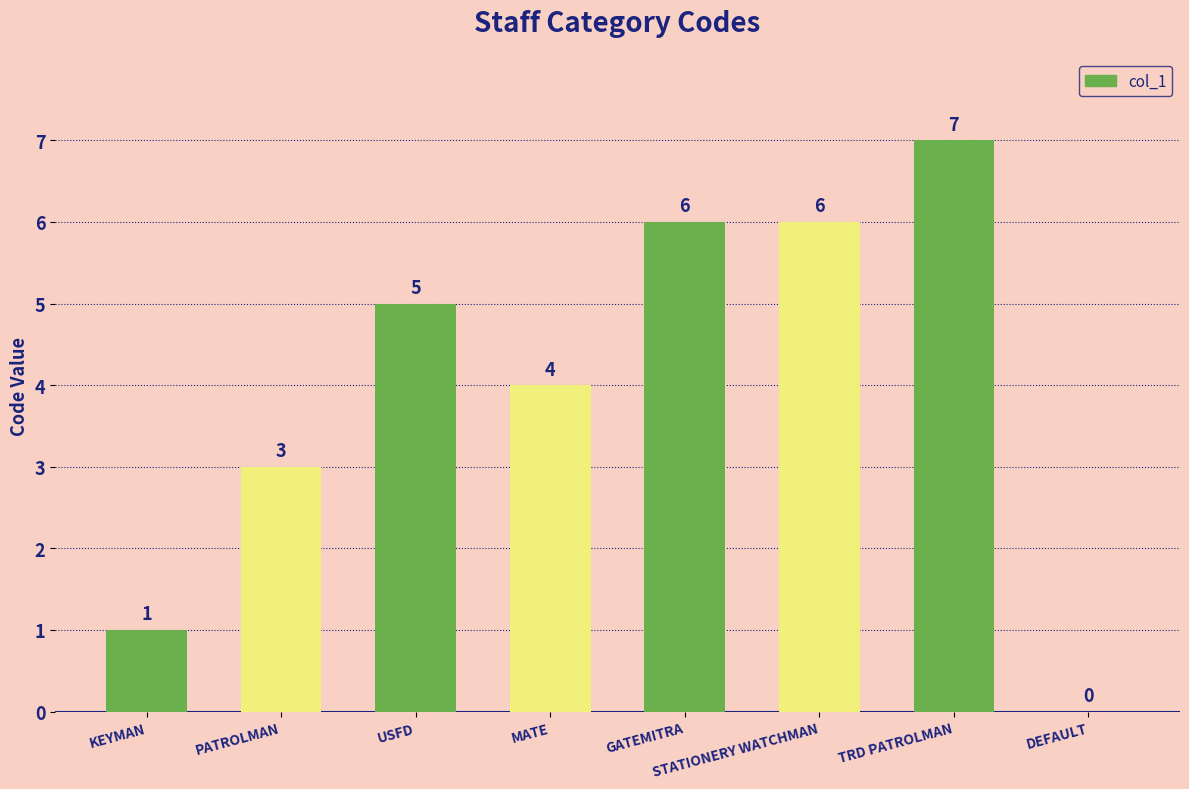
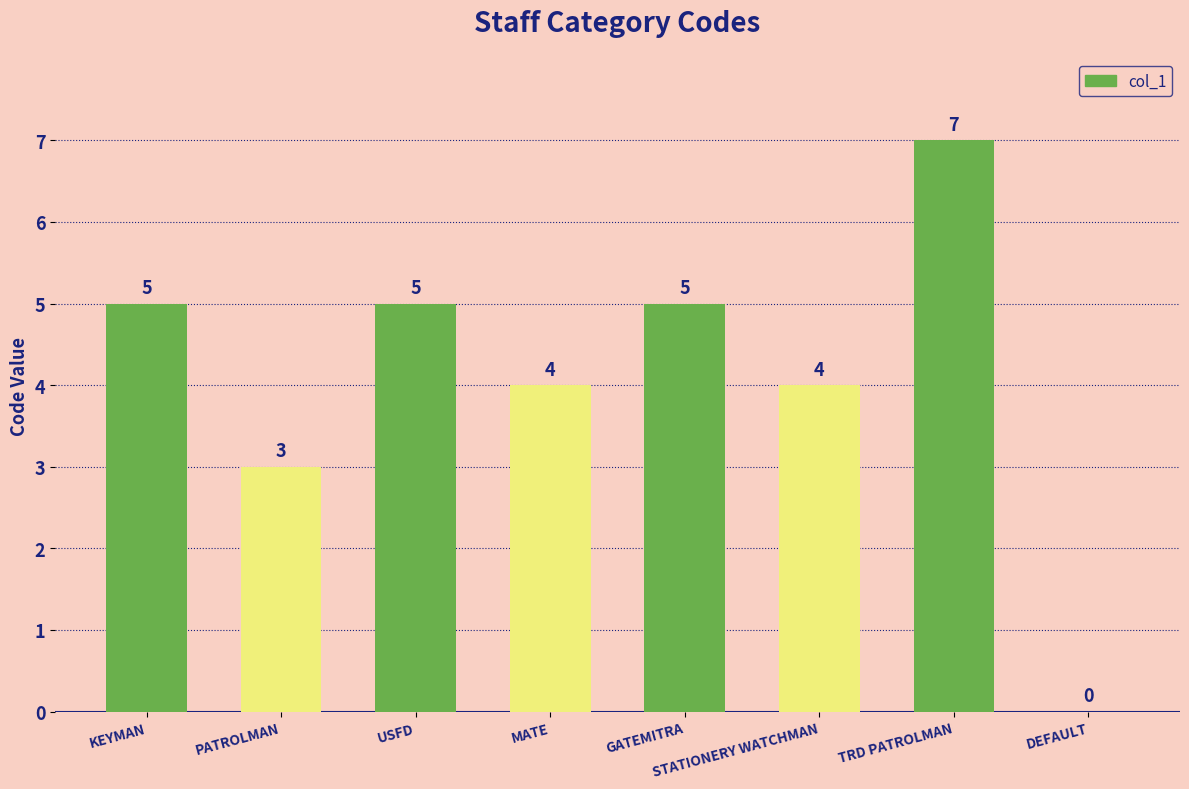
  {
-   "KEYMAN": 1,
+   "KEYMAN": 5,
    "PATROLMAN": 3,
    "USFD": 5,
    "MATE": 4,
-   "GATEMITRA": 6,
-   "STATIONERY WATCHMAN": 6,
+   "GATEMITRA": 5,
+   "STATIONERY WATCHMAN": 4,
    "TRD PATROLMAN": 7,
    "DEFAULT": 0
  }
